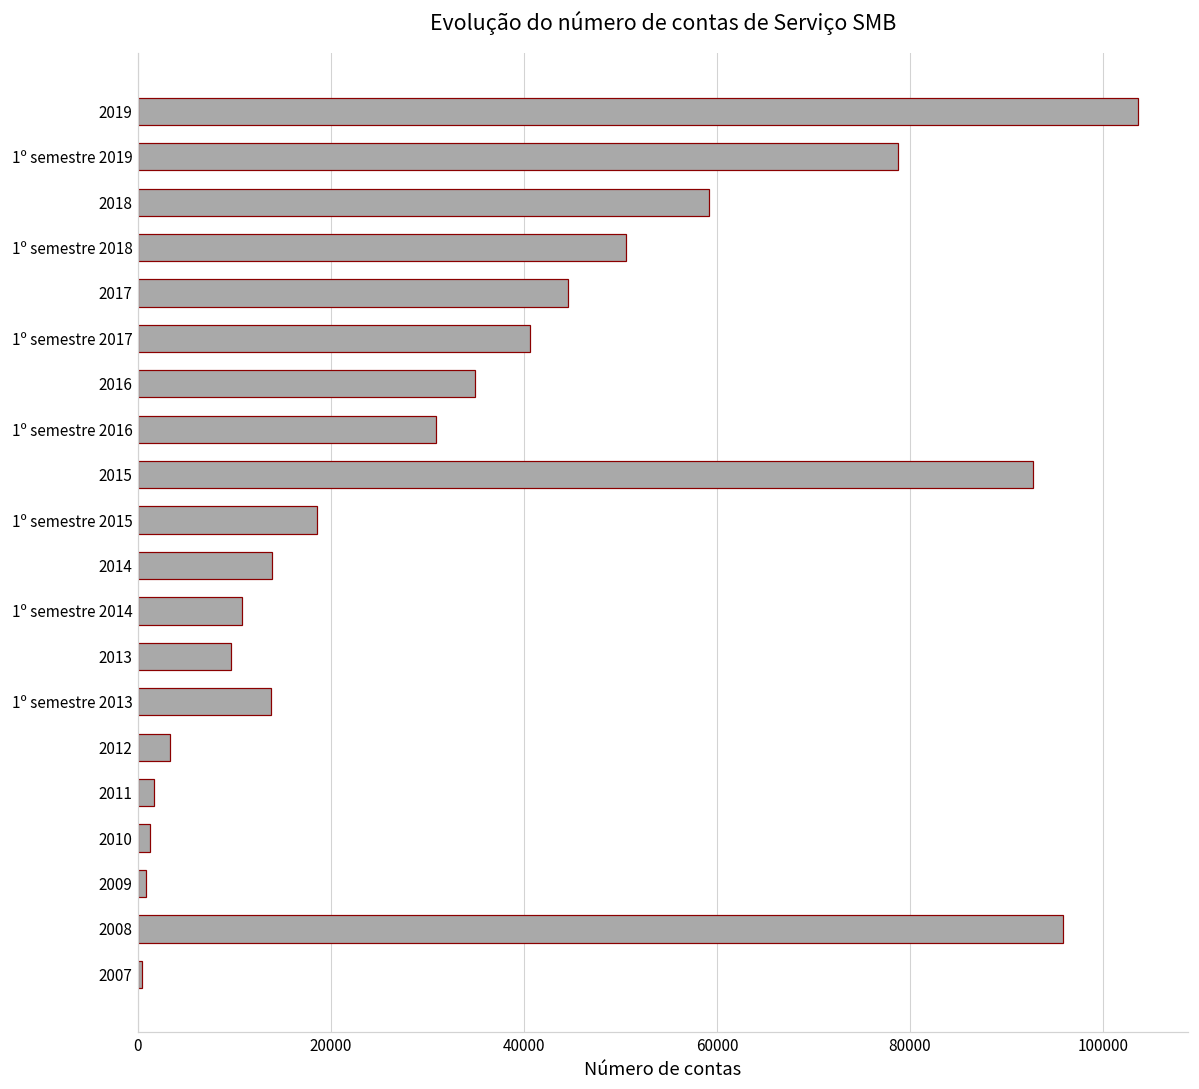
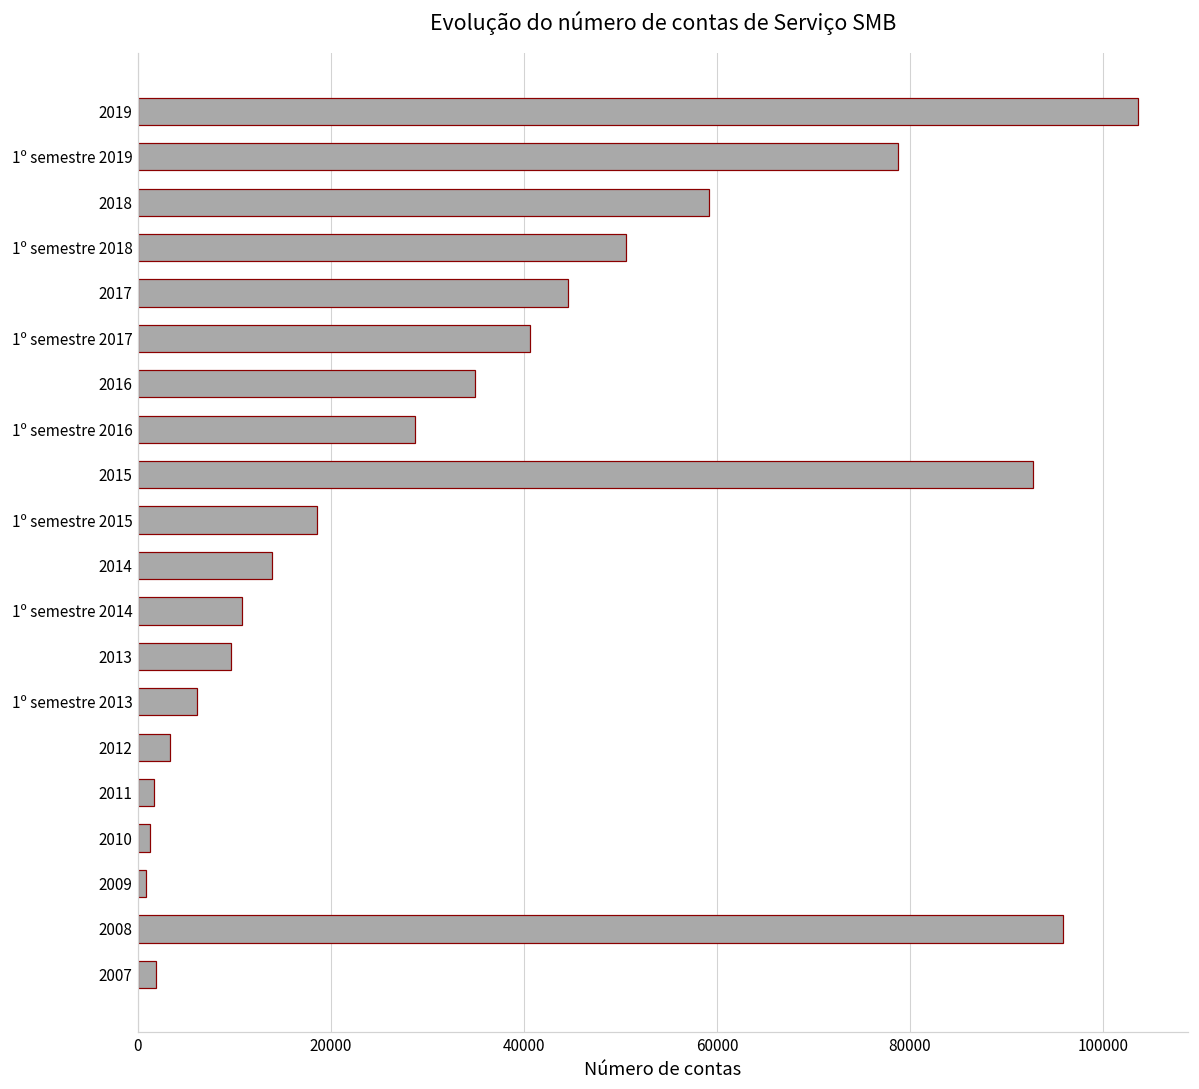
  {
    "2019": 104000,
    "1º semestre 2019": 79000,
    "2018": 59000,
    "1º semestre 2018": 51000,
    "2017": 45000,
    "1º semestre 2017": 41000,
    "2016": 35000,
-   "1º semestre 2016": 31000,
+   "1º semestre 2016": 29000,
    "2015": 93000,
    "1º semestre 2015": 19000,
    "2014": 14000,
    "1º semestre 2014": 11000,
    "2013": 10000,
-   "1º semestre 2013": 14000,
+   "1º semestre 2013": 6000,
    "2012": 3000,
    "2011": 2000,
    "2010": 1000,
    "2009": 1000,
    "2008": 96000,
-   "2007": 0
+   "2007": 2000
  }
